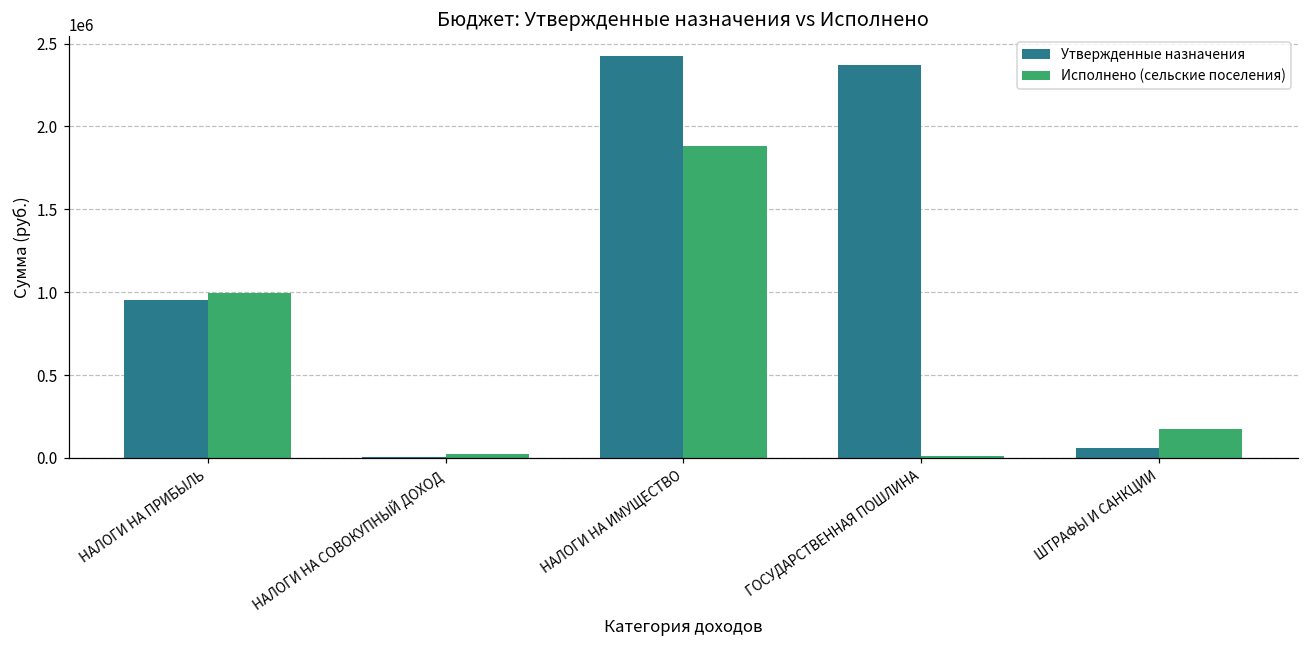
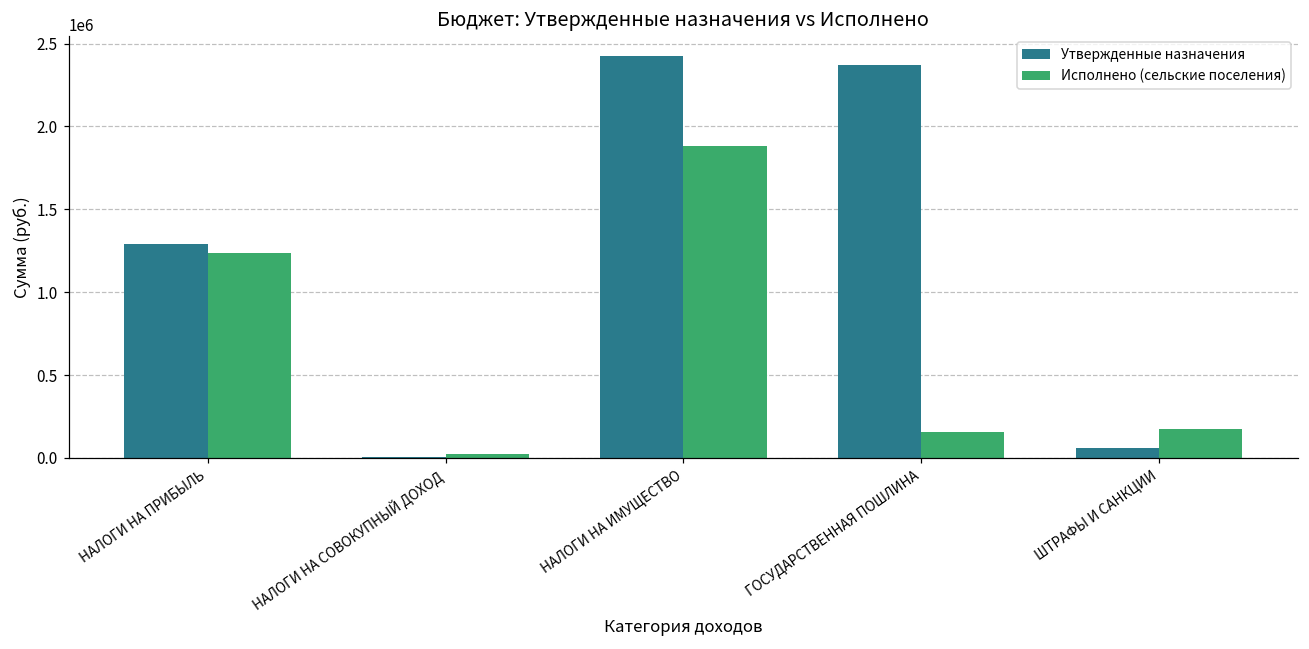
  {
    "Утвержденные назначения": {
-     "НАЛОГИ НА ПРИБЫЛЬ": 950000,
+     "НАЛОГИ НА ПРИБЫЛЬ": 1290000,
      "НАЛОГИ НА ИМУЩЕСТВО": 2430000,
      "ГОСУДАРСТВЕННАЯ ПОШЛИНА": 2370000,
      "ШТРАФЫ И САНКЦИИ": 60000
    },
    "Исполнено (сельские поселения)": {
-     "НАЛОГИ НА ПРИБЫЛЬ": 1000000,
+     "НАЛОГИ НА ПРИБЫЛЬ": 1240000,
      "НАЛОГИ НА СОВОКУПНЫЙ ДОХОД": 20000,
      "НАЛОГИ НА ИМУЩЕСТВО": 1880000,
-     "ГОСУДАРСТВЕННАЯ ПОШЛИНА": 10000,
+     "ГОСУДАРСТВЕННАЯ ПОШЛИНА": 160000,
      "ШТРАФЫ И САНКЦИИ": 170000
    }
  }
